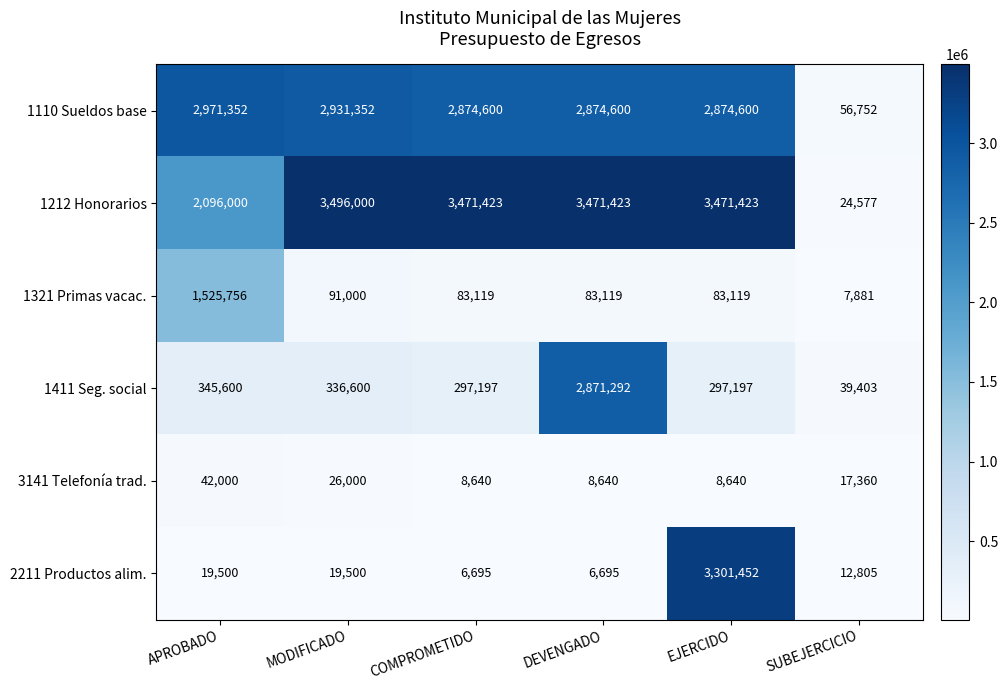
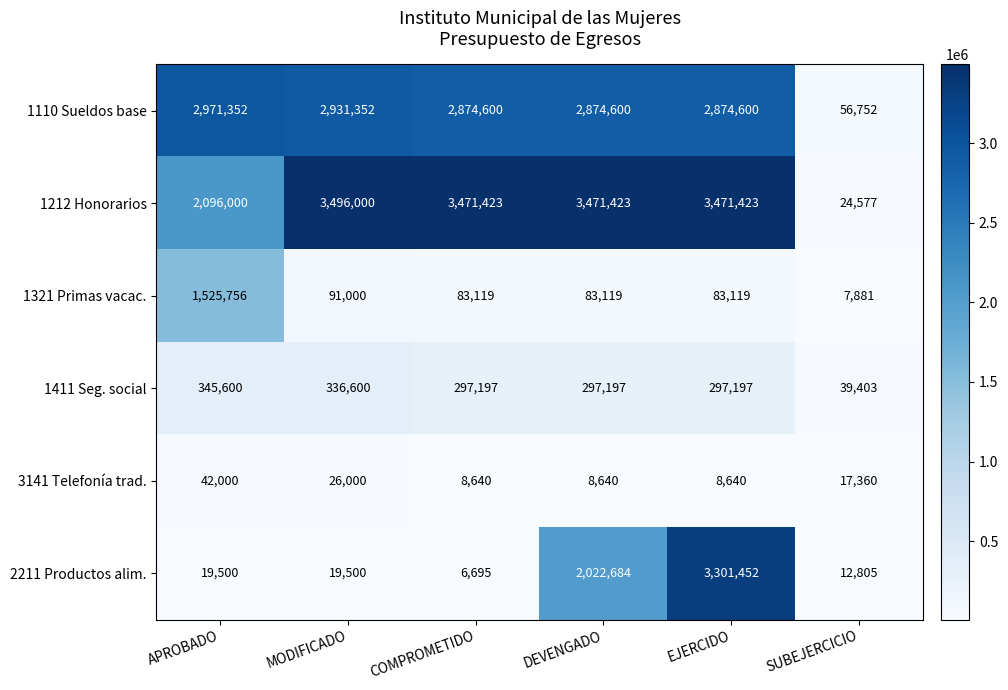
  {
    "1110 Sueldos base": {
      "APROBADO": "2,971,352",
      "MODIFICADO": "2,931,352",
      "COMPROMETIDO": "2,874,600",
      "DEVENGADO": "2,874,600",
      "EJERCIDO": "2,874,600",
      "SUBEJERCICIO": "56,752"
    },
    "1212 Honorarios": {
      "APROBADO": "2,096,000",
      "MODIFICADO": "3,496,000",
      "COMPROMETIDO": "3,471,423",
      "DEVENGADO": "3,471,423",
      "EJERCIDO": "3,471,423",
      "SUBEJERCICIO": "24,577"
    },
    "1321 Primas vacac.": {
      "APROBADO": "1,525,756",
      "MODIFICADO": "91,000",
      "COMPROMETIDO": "83,119",
      "DEVENGADO": "83,119",
      "EJERCIDO": "83,119",
      "SUBEJERCICIO": "7,881"
    },
    "1411 Seg. social": {
      "APROBADO": "345,600",
      "MODIFICADO": "336,600",
      "COMPROMETIDO": "297,197",
-     "DEVENGADO": "2,871,292",
+     "DEVENGADO": "297,197",
      "EJERCIDO": "297,197",
      "SUBEJERCICIO": "39,403"
    },
    "3141 Telefonía trad.": {
      "APROBADO": "42,000",
      "MODIFICADO": "26,000",
      "COMPROMETIDO": "8,640",
      "DEVENGADO": "8,640",
      "EJERCIDO": "8,640",
      "SUBEJERCICIO": "17,360"
    },
    "2211 Productos alim.": {
      "APROBADO": "19,500",
      "MODIFICADO": "19,500",
      "COMPROMETIDO": "6,695",
-     "DEVENGADO": "6,695",
+     "DEVENGADO": "2,022,684",
      "EJERCIDO": "3,301,452",
      "SUBEJERCICIO": "12,805"
    }
  }
